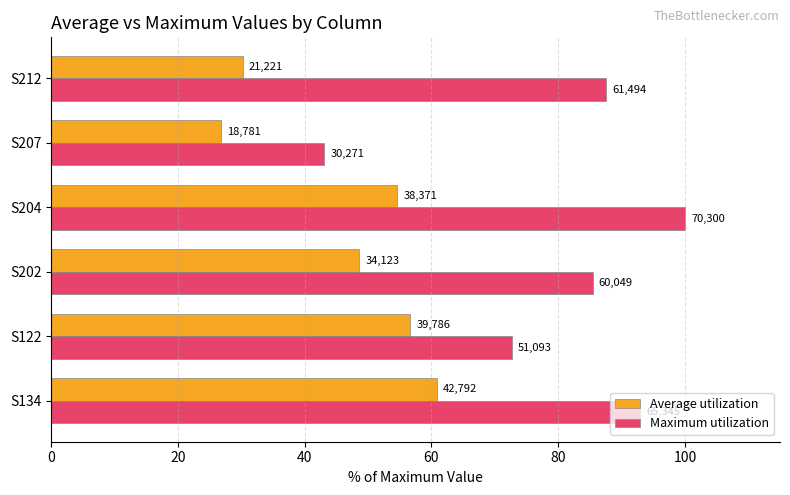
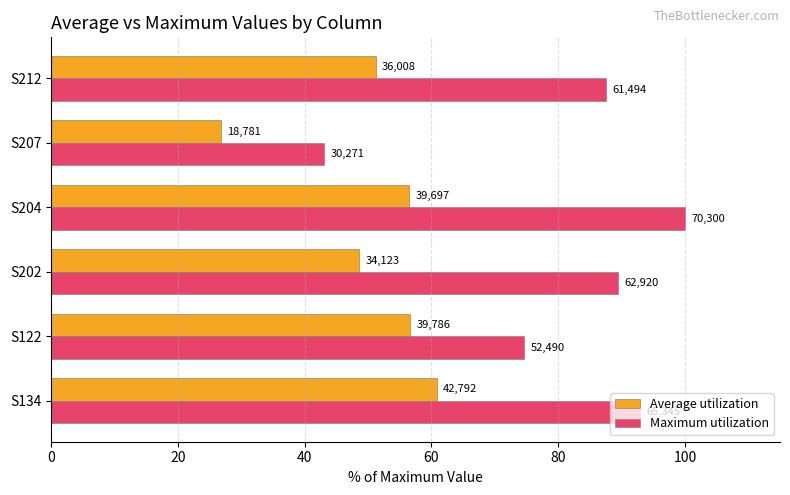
  {
    "Average utilization": {
-     "S212": "21,221",
-     "S204": "38,371"
+     "S212": "36,008",
+     "S204": "39,697"
    },
    "Maximum utilization": {
-     "S202": "60,049",
-     "S122": "51,093"
+     "S202": "62,920",
+     "S122": "52,490"
    }
  }
